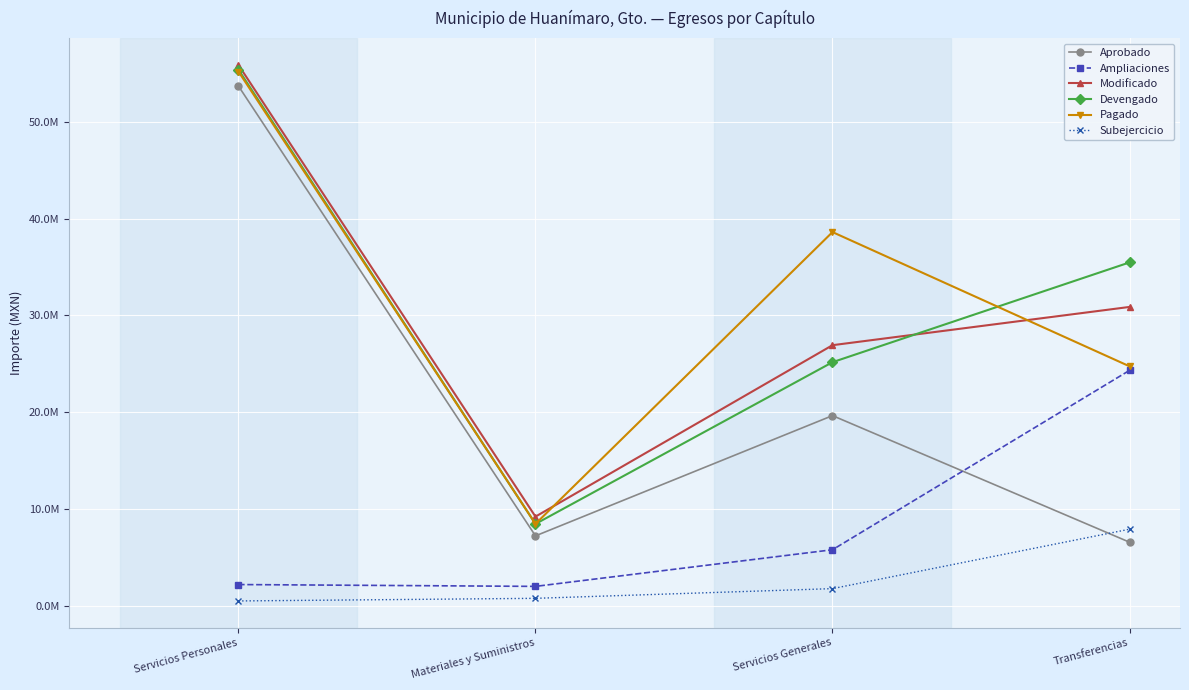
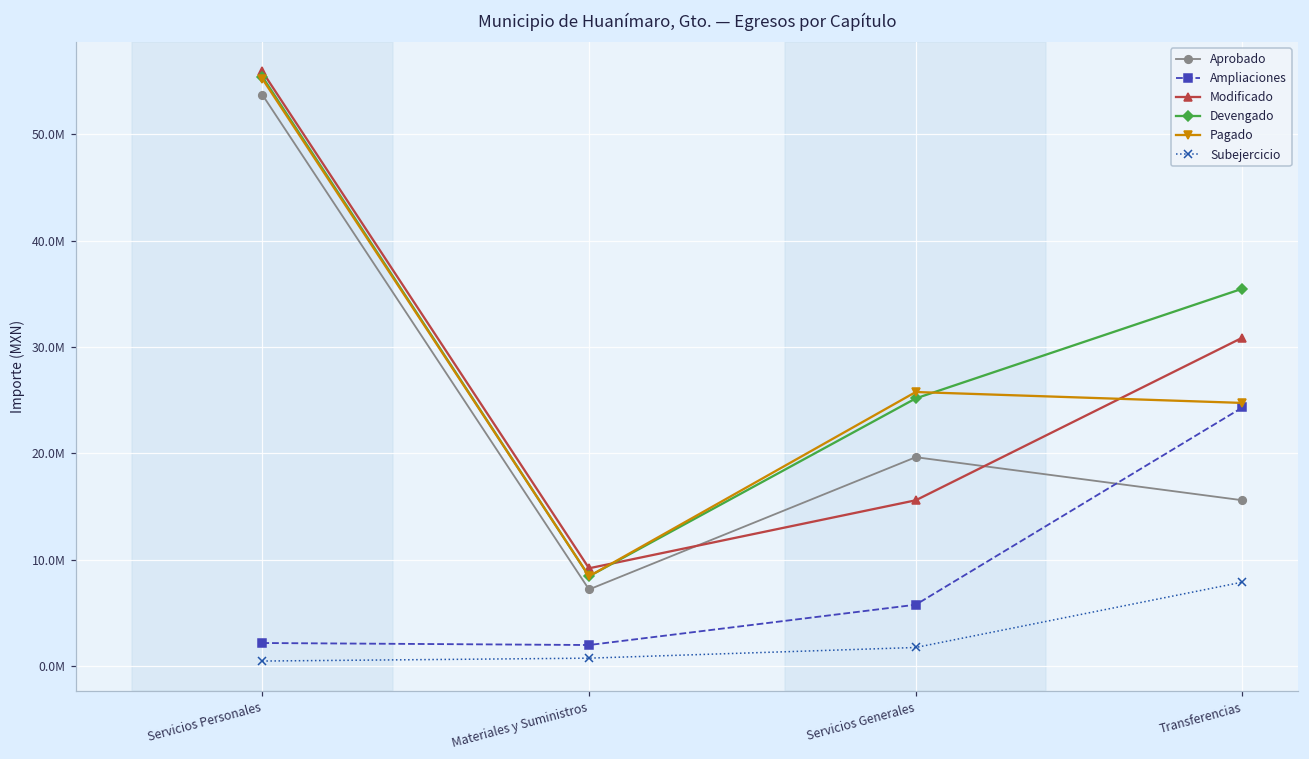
  {
    "Aprobado": {
      "Servicios Personales": 54000000,
      "Materiales y Suministros": 7000000,
      "Servicios Generales": 20000000,
-     "Transferencias": 7000000
+     "Transferencias": 16000000
    },
    "Modificado": {
      "Servicios Personales": 56000000,
      "Materiales y Suministros": 9000000,
-     "Servicios Generales": 27000000,
+     "Servicios Generales": 16000000,
      "Transferencias": 31000000
    },
    "Devengado": {
      "Servicios Generales": 25000000,
      "Transferencias": 35000000
    },
    "Pagado": {
-     "Servicios Generales": 39000000,
+     "Servicios Generales": 26000000,
      "Transferencias": 25000000
    }
  }
